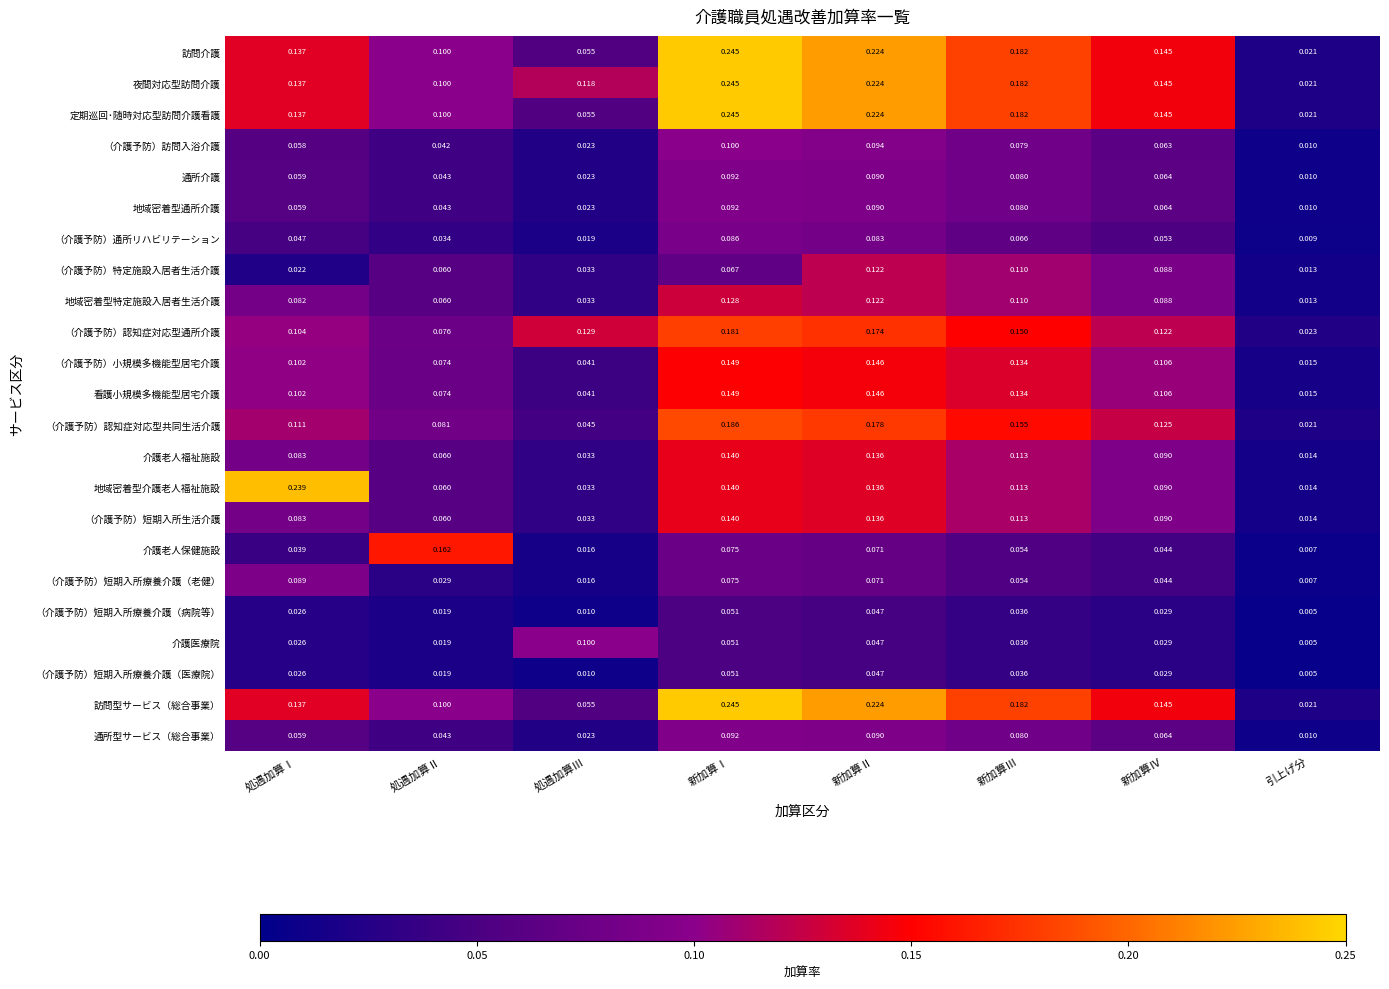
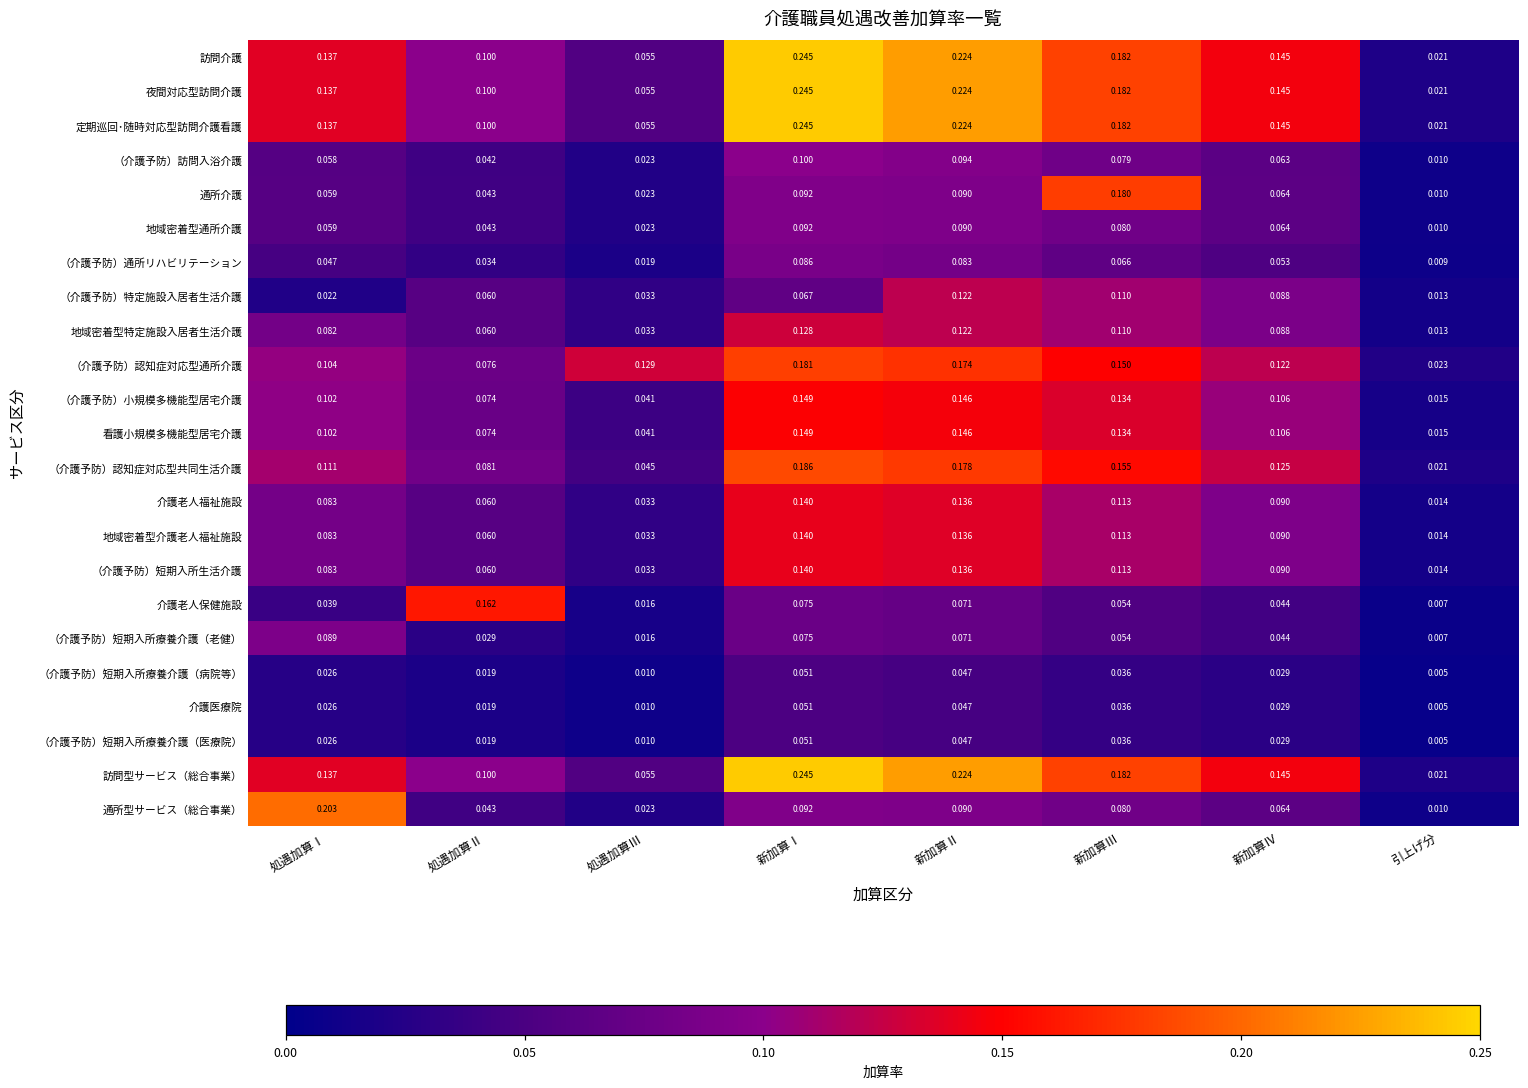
  {
    "訪問介護": {
      "処遇加算Ⅰ": 0.137,
      "処遇加算Ⅱ": 0.100,
      "処遇加算Ⅲ": 0.055,
      "新加算Ⅰ": 0.245,
      "新加算Ⅱ": 0.224,
      "新加算Ⅲ": 0.182,
      "新加算Ⅳ": 0.145,
      "引上げ分": 0.021
    },
    "夜間対応型訪問介護": {
      "処遇加算Ⅰ": 0.137,
      "処遇加算Ⅱ": 0.100,
-     "処遇加算Ⅲ": 0.118,
+     "処遇加算Ⅲ": 0.055,
      "新加算Ⅰ": 0.245,
      "新加算Ⅱ": 0.224,
      "新加算Ⅲ": 0.182,
      "新加算Ⅳ": 0.145,
      "引上げ分": 0.021
    },
    "定期巡回･随時対応型訪問介護看護": {
      "処遇加算Ⅰ": 0.137,
      "処遇加算Ⅱ": 0.100,
      "処遇加算Ⅲ": 0.055,
      "新加算Ⅰ": 0.245,
      "新加算Ⅱ": 0.224,
      "新加算Ⅲ": 0.182,
      "新加算Ⅳ": 0.145,
      "引上げ分": 0.021
    },
    "（介護予防）訪問入浴介護": {
      "処遇加算Ⅰ": 0.058,
      "処遇加算Ⅱ": 0.042,
      "処遇加算Ⅲ": 0.023,
      "新加算Ⅰ": 0.100,
      "新加算Ⅱ": 0.094,
      "新加算Ⅲ": 0.079,
      "新加算Ⅳ": 0.063,
      "引上げ分": 0.010
    },
    "通所介護": {
      "処遇加算Ⅰ": 0.059,
      "処遇加算Ⅱ": 0.043,
      "処遇加算Ⅲ": 0.023,
      "新加算Ⅰ": 0.092,
      "新加算Ⅱ": 0.090,
-     "新加算Ⅲ": 0.080,
+     "新加算Ⅲ": 0.180,
      "新加算Ⅳ": 0.064,
      "引上げ分": 0.010
    },
    "地域密着型通所介護": {
      "処遇加算Ⅰ": 0.059,
      "処遇加算Ⅱ": 0.043,
      "処遇加算Ⅲ": 0.023,
      "新加算Ⅰ": 0.092,
      "新加算Ⅱ": 0.090,
      "新加算Ⅲ": 0.080,
      "新加算Ⅳ": 0.064,
      "引上げ分": 0.010
    },
    "（介護予防）通所リハビリテーション": {
      "処遇加算Ⅰ": 0.047,
      "処遇加算Ⅱ": 0.034,
      "処遇加算Ⅲ": 0.019,
      "新加算Ⅰ": 0.086,
      "新加算Ⅱ": 0.083,
      "新加算Ⅲ": 0.066,
      "新加算Ⅳ": 0.053,
      "引上げ分": 0.009
    },
    "（介護予防）特定施設入居者生活介護": {
      "処遇加算Ⅰ": 0.022,
      "処遇加算Ⅱ": 0.060,
      "処遇加算Ⅲ": 0.033,
      "新加算Ⅰ": 0.067,
      "新加算Ⅱ": 0.122,
      "新加算Ⅲ": 0.110,
      "新加算Ⅳ": 0.088,
      "引上げ分": 0.013
    },
    "地域密着型特定施設入居者生活介護": {
      "処遇加算Ⅰ": 0.082,
      "処遇加算Ⅱ": 0.060,
      "処遇加算Ⅲ": 0.033,
      "新加算Ⅰ": 0.128,
      "新加算Ⅱ": 0.122,
      "新加算Ⅲ": 0.110,
      "新加算Ⅳ": 0.088,
      "引上げ分": 0.013
    },
    "（介護予防）認知症対応型通所介護": {
      "処遇加算Ⅰ": 0.104,
      "処遇加算Ⅱ": 0.076,
      "処遇加算Ⅲ": 0.129,
      "新加算Ⅰ": 0.181,
      "新加算Ⅱ": 0.174,
      "新加算Ⅲ": 0.150,
      "新加算Ⅳ": 0.122,
      "引上げ分": 0.023
    },
    "（介護予防）小規模多機能型居宅介護": {
      "処遇加算Ⅰ": 0.102,
      "処遇加算Ⅱ": 0.074,
      "処遇加算Ⅲ": 0.041,
      "新加算Ⅰ": 0.149,
      "新加算Ⅱ": 0.146,
      "新加算Ⅲ": 0.134,
      "新加算Ⅳ": 0.106,
      "引上げ分": 0.015
    },
    "看護小規模多機能型居宅介護": {
      "処遇加算Ⅰ": 0.102,
      "処遇加算Ⅱ": 0.074,
      "処遇加算Ⅲ": 0.041,
      "新加算Ⅰ": 0.149,
      "新加算Ⅱ": 0.146,
      "新加算Ⅲ": 0.134,
      "新加算Ⅳ": 0.106,
      "引上げ分": 0.015
    },
    "（介護予防）認知症対応型共同生活介護": {
      "処遇加算Ⅰ": 0.111,
      "処遇加算Ⅱ": 0.081,
      "処遇加算Ⅲ": 0.045,
      "新加算Ⅰ": 0.186,
      "新加算Ⅱ": 0.178,
      "新加算Ⅲ": 0.155,
      "新加算Ⅳ": 0.125,
      "引上げ分": 0.021
    },
    "介護老人福祉施設": {
      "処遇加算Ⅰ": 0.083,
      "処遇加算Ⅱ": 0.060,
      "処遇加算Ⅲ": 0.033,
      "新加算Ⅰ": 0.140,
      "新加算Ⅱ": 0.136,
      "新加算Ⅲ": 0.113,
      "新加算Ⅳ": 0.090,
      "引上げ分": 0.014
    },
    "地域密着型介護老人福祉施設": {
-     "処遇加算Ⅰ": 0.239,
+     "処遇加算Ⅰ": 0.083,
      "処遇加算Ⅱ": 0.060,
      "処遇加算Ⅲ": 0.033,
      "新加算Ⅰ": 0.140,
      "新加算Ⅱ": 0.136,
      "新加算Ⅲ": 0.113,
      "新加算Ⅳ": 0.090,
      "引上げ分": 0.014
    },
    "（介護予防）短期入所生活介護": {
      "処遇加算Ⅰ": 0.083,
      "処遇加算Ⅱ": 0.060,
      "処遇加算Ⅲ": 0.033,
      "新加算Ⅰ": 0.140,
      "新加算Ⅱ": 0.136,
      "新加算Ⅲ": 0.113,
      "新加算Ⅳ": 0.090,
      "引上げ分": 0.014
    },
    "介護老人保健施設": {
      "処遇加算Ⅰ": 0.039,
      "処遇加算Ⅱ": 0.162,
      "処遇加算Ⅲ": 0.016,
      "新加算Ⅰ": 0.075,
      "新加算Ⅱ": 0.071,
      "新加算Ⅲ": 0.054,
      "新加算Ⅳ": 0.044,
      "引上げ分": 0.007
    },
    "（介護予防）短期入所療養介護（老健）": {
      "処遇加算Ⅰ": 0.089,
      "処遇加算Ⅱ": 0.029,
      "処遇加算Ⅲ": 0.016,
      "新加算Ⅰ": 0.075,
      "新加算Ⅱ": 0.071,
      "新加算Ⅲ": 0.054,
      "新加算Ⅳ": 0.044,
      "引上げ分": 0.007
    },
    "（介護予防）短期入所療養介護（病院等）": {
      "処遇加算Ⅰ": 0.026,
      "処遇加算Ⅱ": 0.019,
      "処遇加算Ⅲ": 0.010,
      "新加算Ⅰ": 0.051,
      "新加算Ⅱ": 0.047,
      "新加算Ⅲ": 0.036,
      "新加算Ⅳ": 0.029,
      "引上げ分": 0.005
    },
    "介護医療院": {
      "処遇加算Ⅰ": 0.026,
      "処遇加算Ⅱ": 0.019,
-     "処遇加算Ⅲ": 0.100,
+     "処遇加算Ⅲ": 0.010,
      "新加算Ⅰ": 0.051,
      "新加算Ⅱ": 0.047,
      "新加算Ⅲ": 0.036,
      "新加算Ⅳ": 0.029,
      "引上げ分": 0.005
    },
    "（介護予防）短期入所療養介護（医療院）": {
      "処遇加算Ⅰ": 0.026,
      "処遇加算Ⅱ": 0.019,
      "処遇加算Ⅲ": 0.010,
      "新加算Ⅰ": 0.051,
      "新加算Ⅱ": 0.047,
      "新加算Ⅲ": 0.036,
      "新加算Ⅳ": 0.029,
      "引上げ分": 0.005
    },
    "訪問型サービス（総合事業）": {
      "処遇加算Ⅰ": 0.137,
      "処遇加算Ⅱ": 0.100,
      "処遇加算Ⅲ": 0.055,
      "新加算Ⅰ": 0.245,
      "新加算Ⅱ": 0.224,
      "新加算Ⅲ": 0.182,
      "新加算Ⅳ": 0.145,
      "引上げ分": 0.021
    },
    "通所型サービス（総合事業）": {
-     "処遇加算Ⅰ": 0.059,
+     "処遇加算Ⅰ": 0.203,
      "処遇加算Ⅱ": 0.043,
      "処遇加算Ⅲ": 0.023,
      "新加算Ⅰ": 0.092,
      "新加算Ⅱ": 0.090,
      "新加算Ⅲ": 0.080,
      "新加算Ⅳ": 0.064,
      "引上げ分": 0.010
    }
  }
